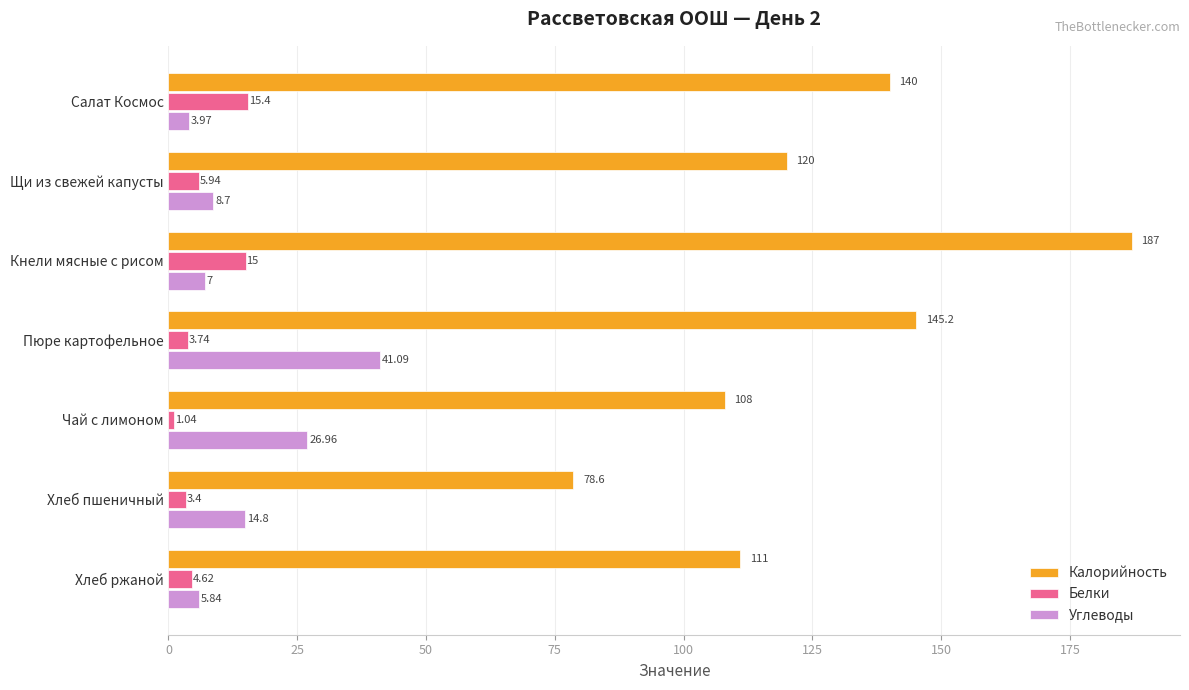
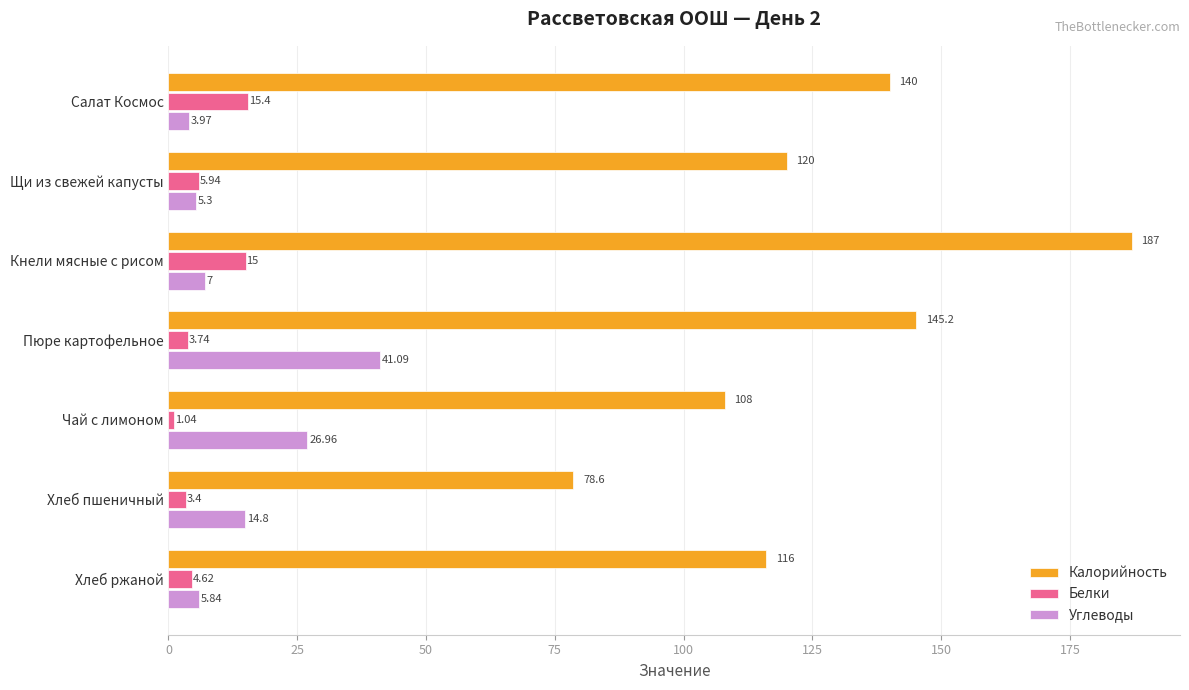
  {
    "Калорийность": {
      "Салат Космос": 140,
      "Щи из свежей капусты": 120,
      "Кнели мясные с рисом": 187,
      "Пюре картофельное": 145.2,
      "Чай с лимоном": 108,
      "Хлеб пшеничный": 78.6,
-     "Хлеб ржаной": 111
+     "Хлеб ржаной": 116
    },
    "Белки": {
      "Салат Космос": 15.4,
      "Щи из свежей капусты": 5.94,
      "Кнели мясные с рисом": 15,
      "Пюре картофельное": 3.74,
      "Чай с лимоном": 1.04,
      "Хлеб пшеничный": 3.4,
      "Хлеб ржаной": 4.62
    },
    "Углеводы": {
      "Салат Космос": 3.97,
-     "Щи из свежей капусты": 8.7,
+     "Щи из свежей капусты": 5.3,
      "Кнели мясные с рисом": 7,
      "Пюре картофельное": 41.09,
      "Чай с лимоном": 26.96,
      "Хлеб пшеничный": 14.8,
      "Хлеб ржаной": 5.84
    }
  }
